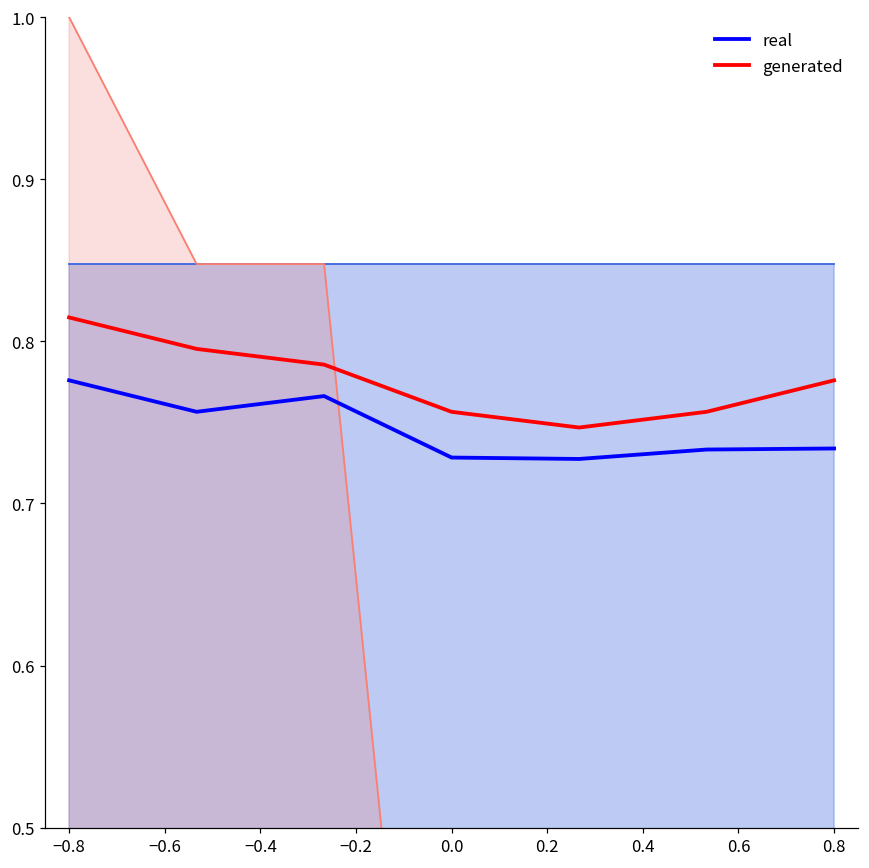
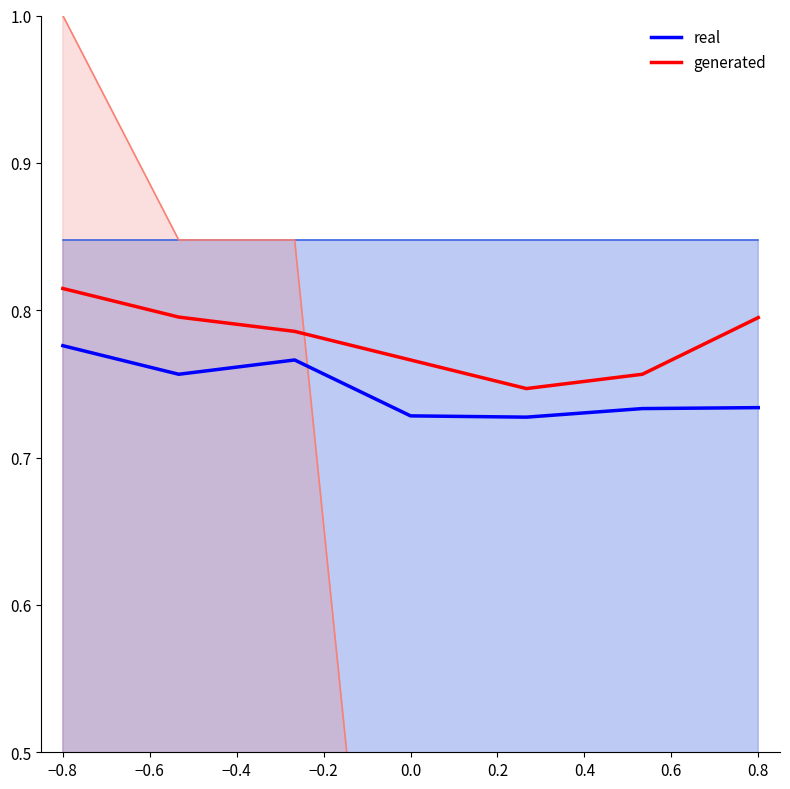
  {
    "real": {
      "−0.8": 0.776,
      "0.0": 0.728,
      "0.8": 0.734
    },
    "generated": {
      "−0.8": 0.815,
-     "0.0": 0.757,
-     "0.8": 0.776
+     "0.0": 0.766,
+     "0.8": 0.795
    }
  }
